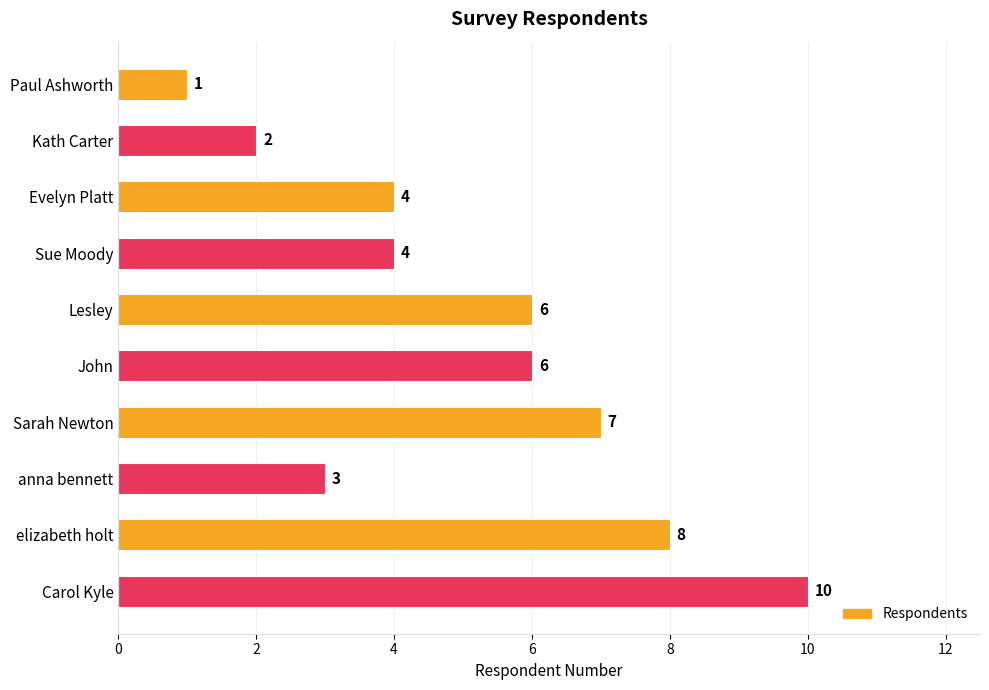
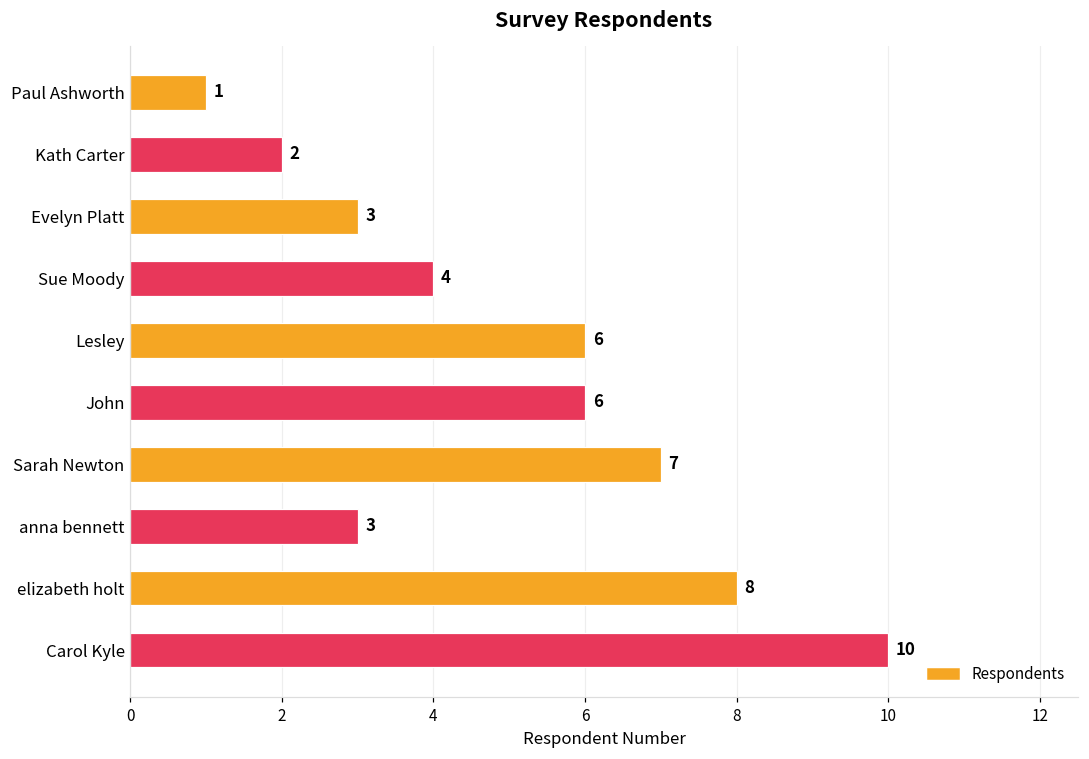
  {
    "Paul Ashworth": 1,
    "Kath Carter": 2,
-   "Evelyn Platt": 4,
+   "Evelyn Platt": 3,
    "Sue Moody": 4,
    "Lesley": 6,
    "John": 6,
    "Sarah Newton": 7,
    "anna bennett": 3,
    "elizabeth holt": 8,
    "Carol Kyle": 10
  }
